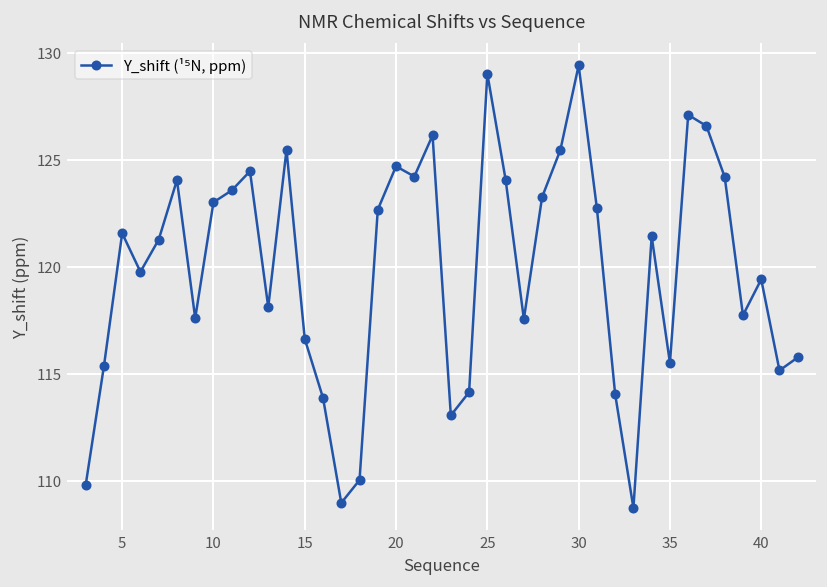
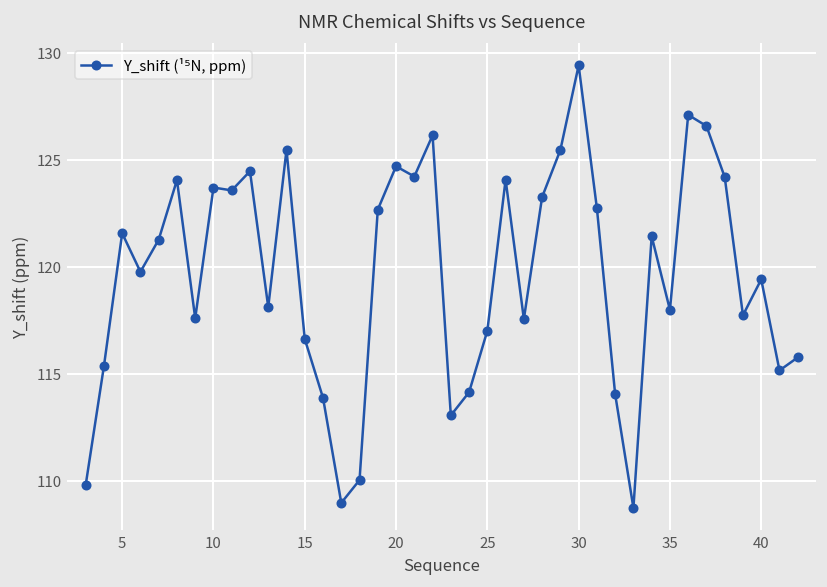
  {
    "5": 121.6,
-   "10": 123.0,
+   "10": 123.7,
    "15": 116.6,
    "20": 124.7,
-   "25": 129.0,
+   "25": 117.0,
    "30": 129.4,
-   "35": 115.5,
+   "35": 118.0,
    "40": 119.4
  }
